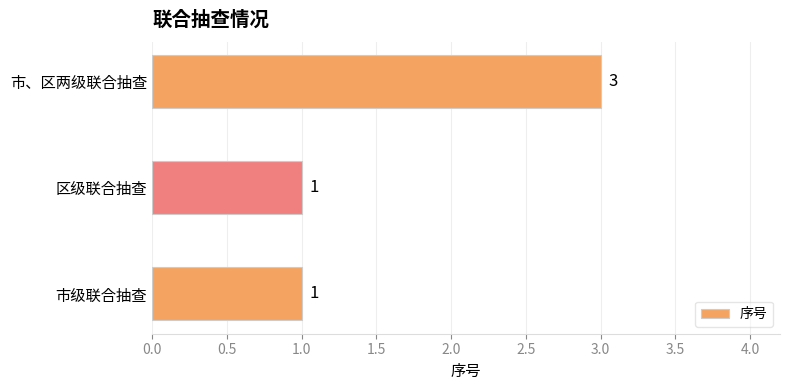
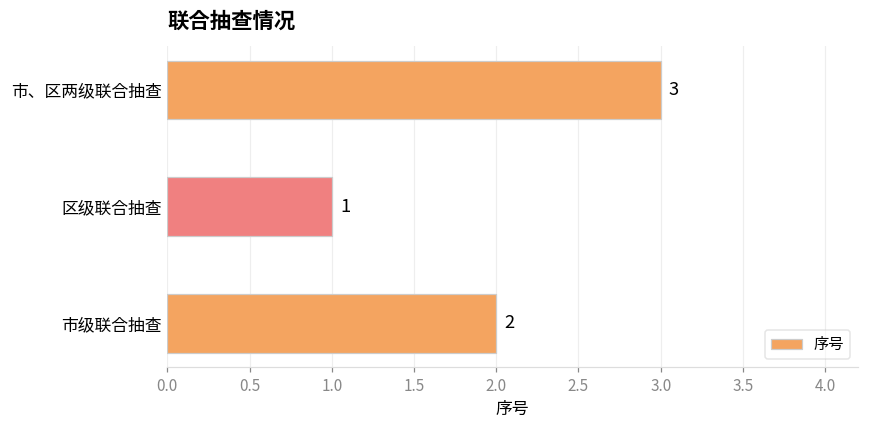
  {
    "市、区两级联合抽查": 3,
    "区级联合抽查": 1,
-   "市级联合抽查": 1
+   "市级联合抽查": 2
  }
